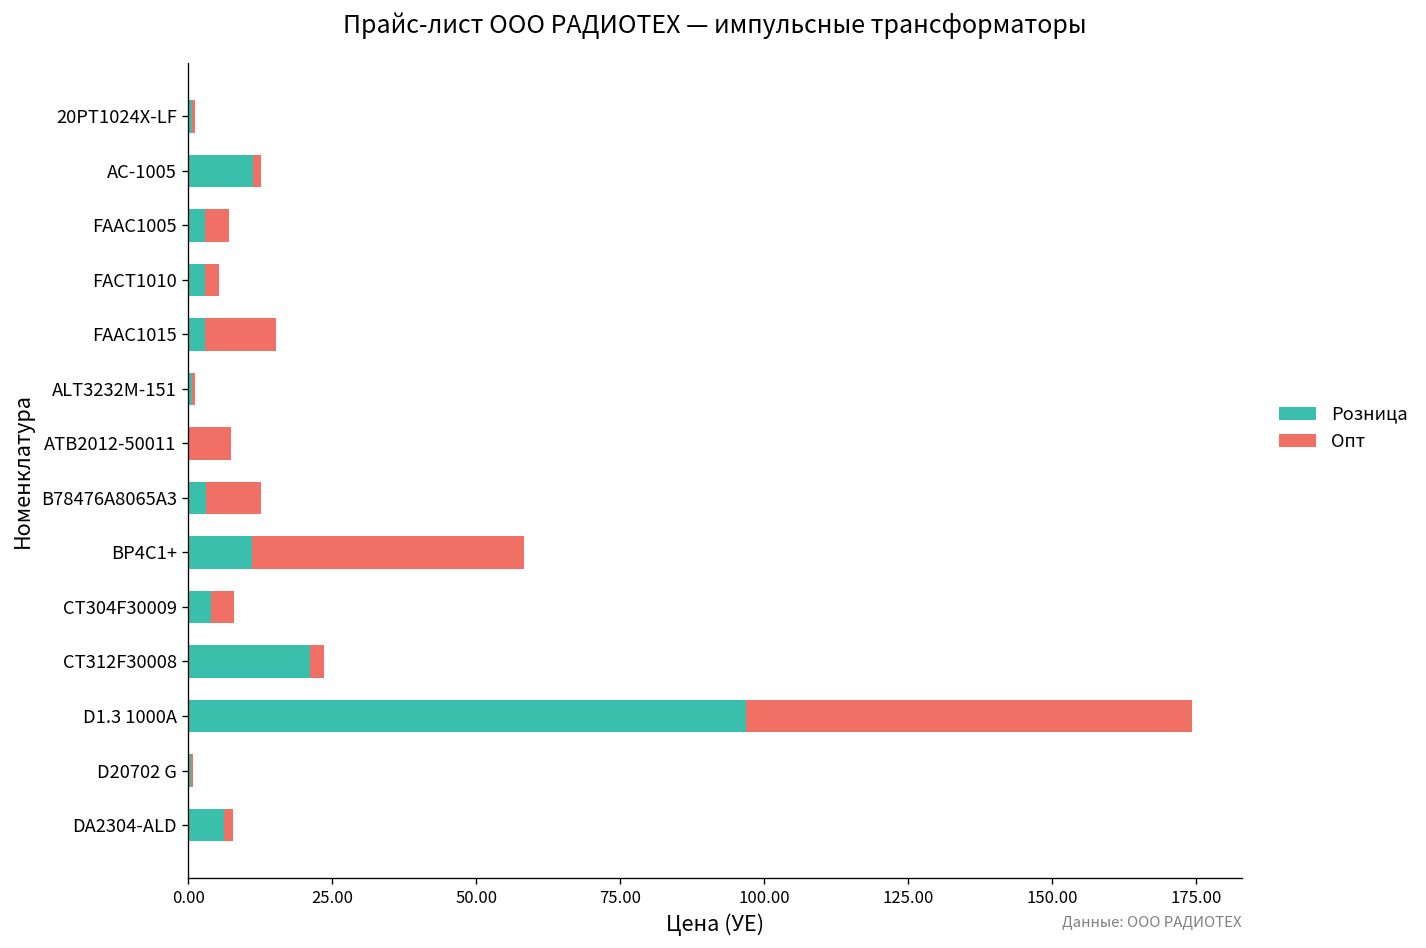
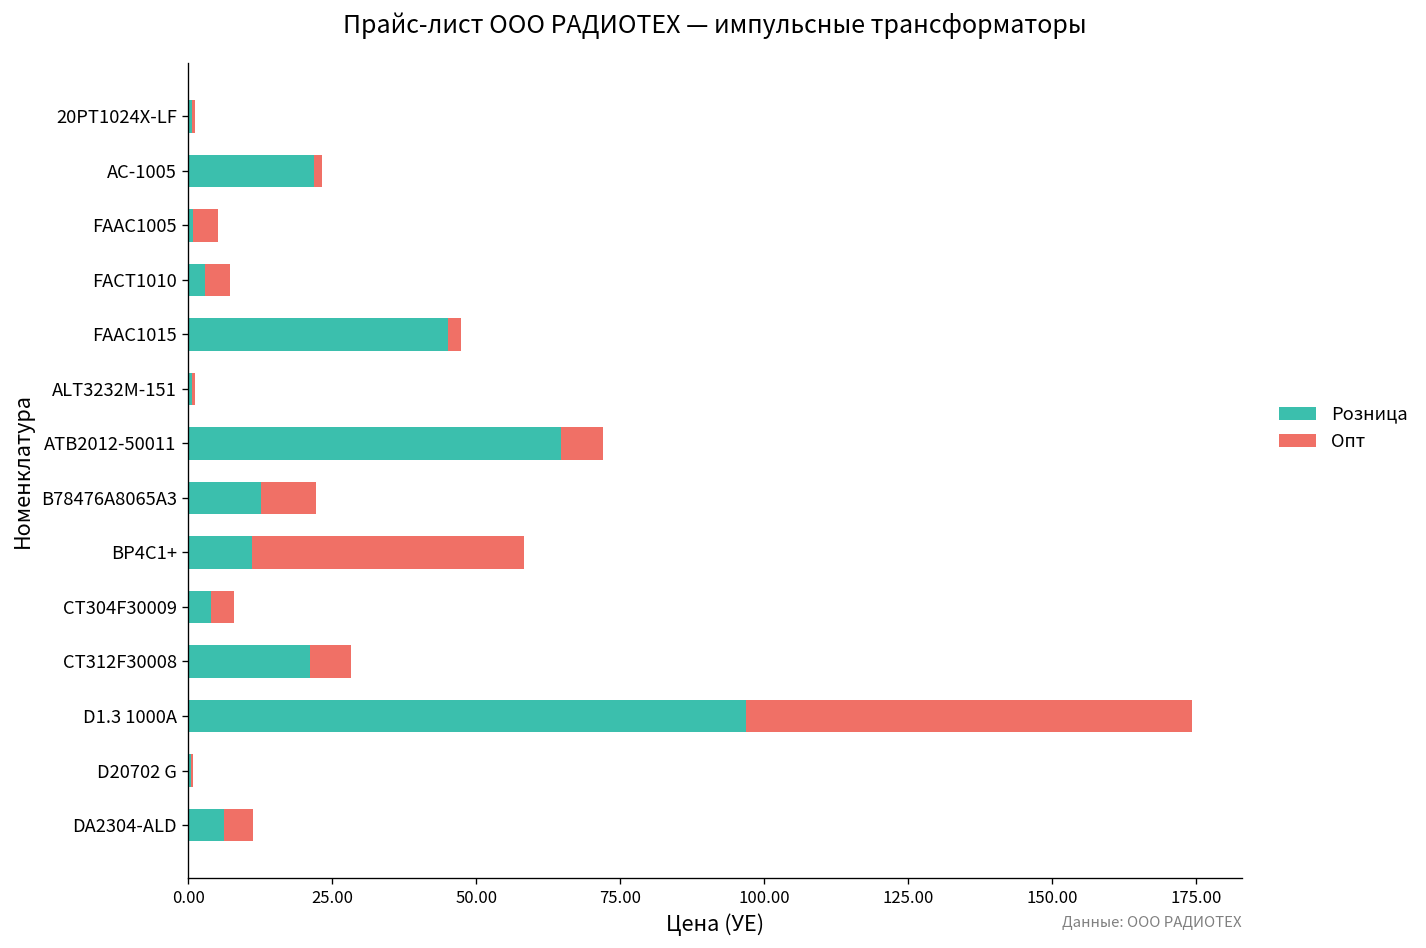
  {
    "Розница": {
      "20PT1024X-LF": 1,
-     "AC-1005": 11,
-     "FAAC1005": 3,
+     "AC-1005": 22,
+     "FAAC1005": 1,
      "FACT1010": 3,
-     "FAAC1015": 3,
+     "FAAC1015": 45,
      "ALT3232M-151": 1,
-     "ATB2012-50011": 0,
-     "B78476A8065A3": 3,
+     "ATB2012-50011": 65,
+     "B78476A8065A3": 13,
      "BP4C1+": 11,
      "CT304F30009": 4,
      "CT312F30008": 21,
      "D1.3 1000A": 97,
      "DA2304-ALD": 6
    },
    "Опт": {
      "AC-1005": 1,
      "FAAC1005": 4,
-     "FACT1010": 2,
-     "FAAC1015": 12,
+     "FACT1010": 4,
+     "FAAC1015": 2,
      "ALT3232M-151": 1,
      "ATB2012-50011": 7,
      "B78476A8065A3": 10,
      "BP4C1+": 47,
      "CT304F30009": 4,
-     "CT312F30008": 2,
+     "CT312F30008": 7,
      "D1.3 1000A": 77,
-     "DA2304-ALD": 2
+     "DA2304-ALD": 5
    }
  }
